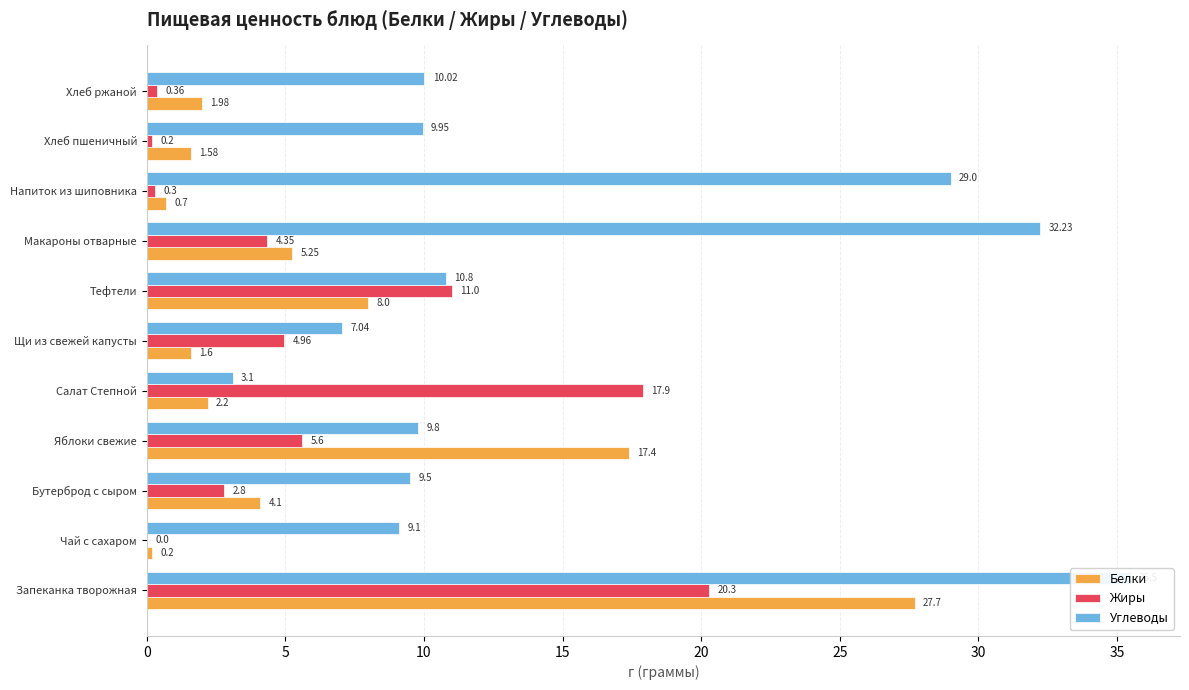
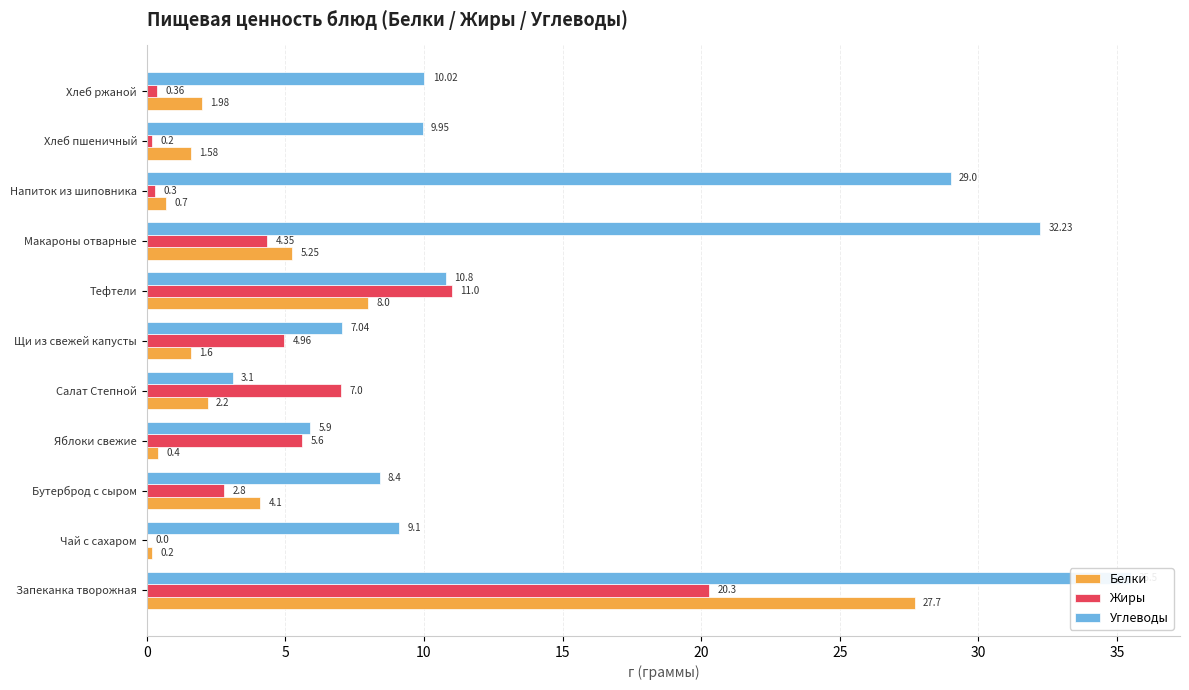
  {
    "Белки": {
      "Хлеб ржаной": 1.98,
      "Хлеб пшеничный": 1.58,
      "Напиток из шиповника": 0.7,
      "Макароны отварные": 5.25,
      "Тефтели": 8.0,
      "Щи из свежей капусты": 1.6,
      "Салат Степной": 2.2,
-     "Яблоки свежие": 17.4,
+     "Яблоки свежие": 0.4,
      "Бутерброд с сыром": 4.1,
      "Чай с сахаром": 0.2,
      "Запеканка творожная": 27.7
    },
    "Жиры": {
      "Хлеб ржаной": 0.36,
      "Хлеб пшеничный": 0.2,
      "Напиток из шиповника": 0.3,
      "Макароны отварные": 4.35,
      "Тефтели": 11.0,
      "Щи из свежей капусты": 4.96,
-     "Салат Степной": 17.9,
+     "Салат Степной": 7.0,
      "Яблоки свежие": 5.6,
      "Бутерброд с сыром": 2.8,
      "Чай с сахаром": 0.0,
      "Запеканка творожная": 20.3
    },
    "Углеводы": {
      "Хлеб ржаной": 10.02,
      "Хлеб пшеничный": 9.95,
      "Напиток из шиповника": 29.0,
      "Макароны отварные": 32.23,
      "Тефтели": 10.8,
      "Щи из свежей капусты": 7.04,
      "Салат Степной": 3.1,
-     "Яблоки свежие": 9.8,
-     "Бутерброд с сыром": 9.5,
+     "Яблоки свежие": 5.9,
+     "Бутерброд с сыром": 8.4,
      "Чай с сахаром": 9.1
    }
  }
